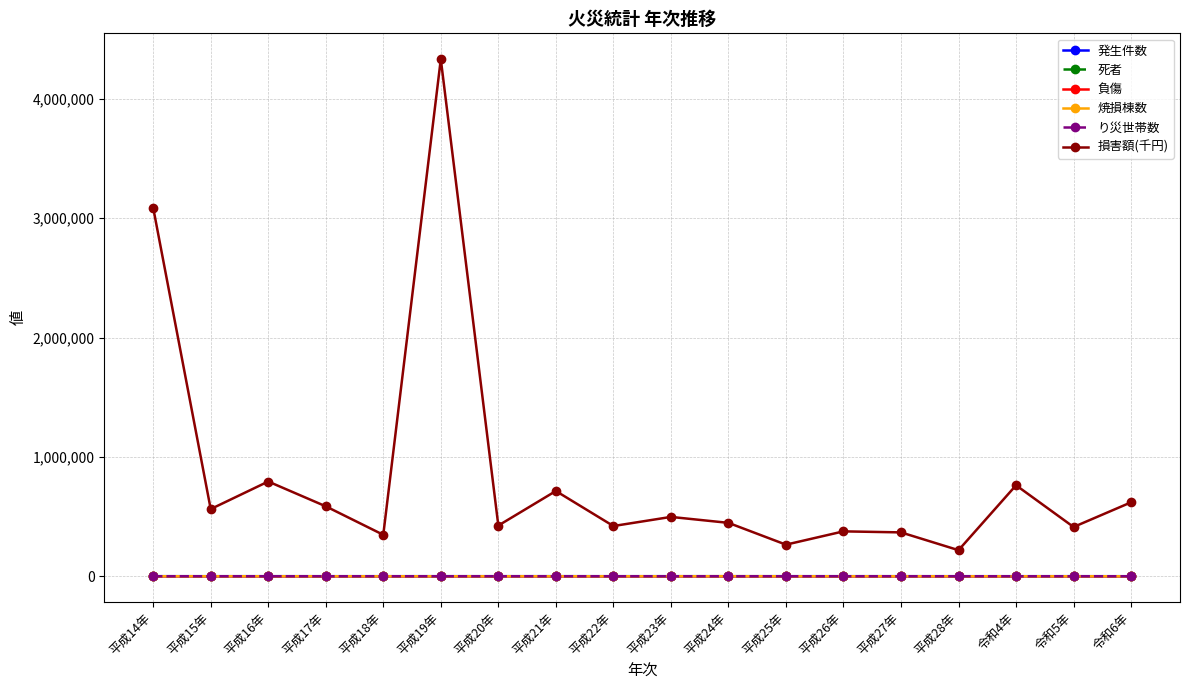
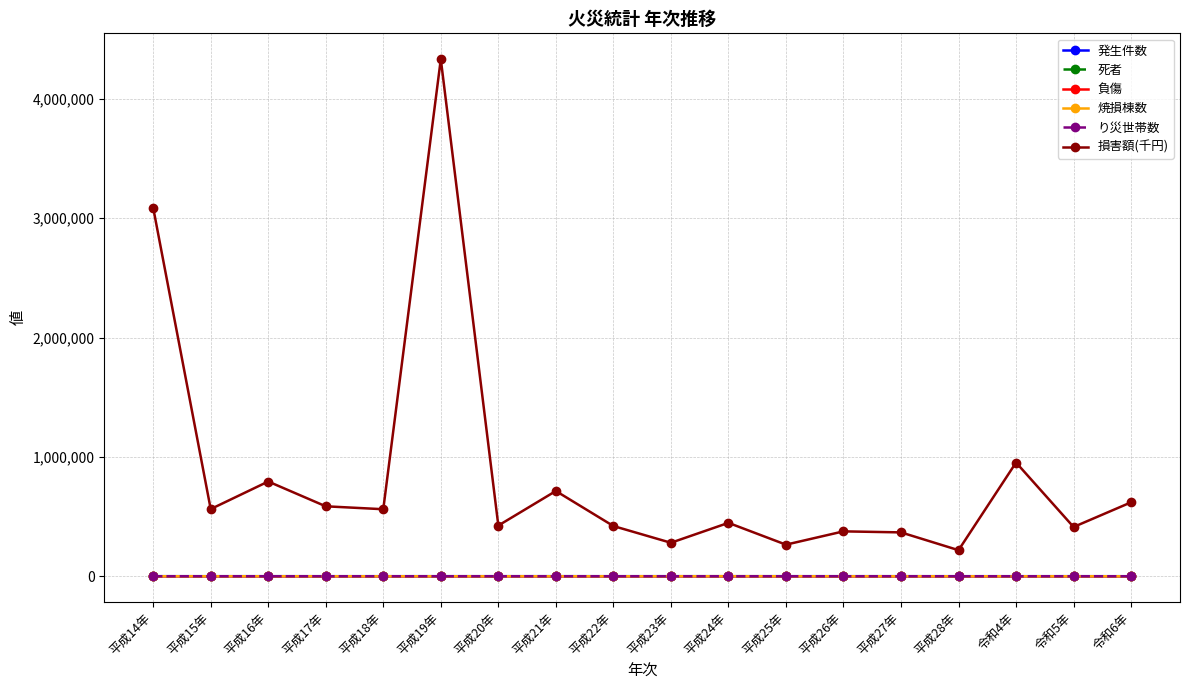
  {
    "り災世帯数": {
      "平成14年": "0",
      "平成15年": "0",
      "平成16年": "0",
      "平成17年": "0",
      "平成18年": "0",
      "平成19年": "0",
      "平成20年": "0",
      "平成21年": "0",
      "平成22年": "0",
      "平成23年": "0",
      "平成24年": "0",
      "平成25年": "0",
      "平成26年": "0",
      "平成27年": "0",
      "平成28年": "0",
      "令和4年": "0",
      "令和5年": "0",
      "令和6年": "0"
    },
    "損害額(千円)": {
      "平成14年": "3,090,000",
      "平成15年": "560,000",
      "平成16年": "790,000",
      "平成17年": "590,000",
-     "平成18年": "350,000",
+     "平成18年": "560,000",
      "平成19年": "4,330,000",
      "平成20年": "420,000",
      "平成21年": "710,000",
      "平成22年": "420,000",
-     "平成23年": "500,000",
+     "平成23年": "280,000",
      "平成24年": "450,000",
      "平成25年": "260,000",
      "平成26年": "380,000",
      "平成27年": "370,000",
      "平成28年": "220,000",
-     "令和4年": "760,000",
+     "令和4年": "950,000",
      "令和5年": "410,000",
      "令和6年": "620,000"
    }
  }
